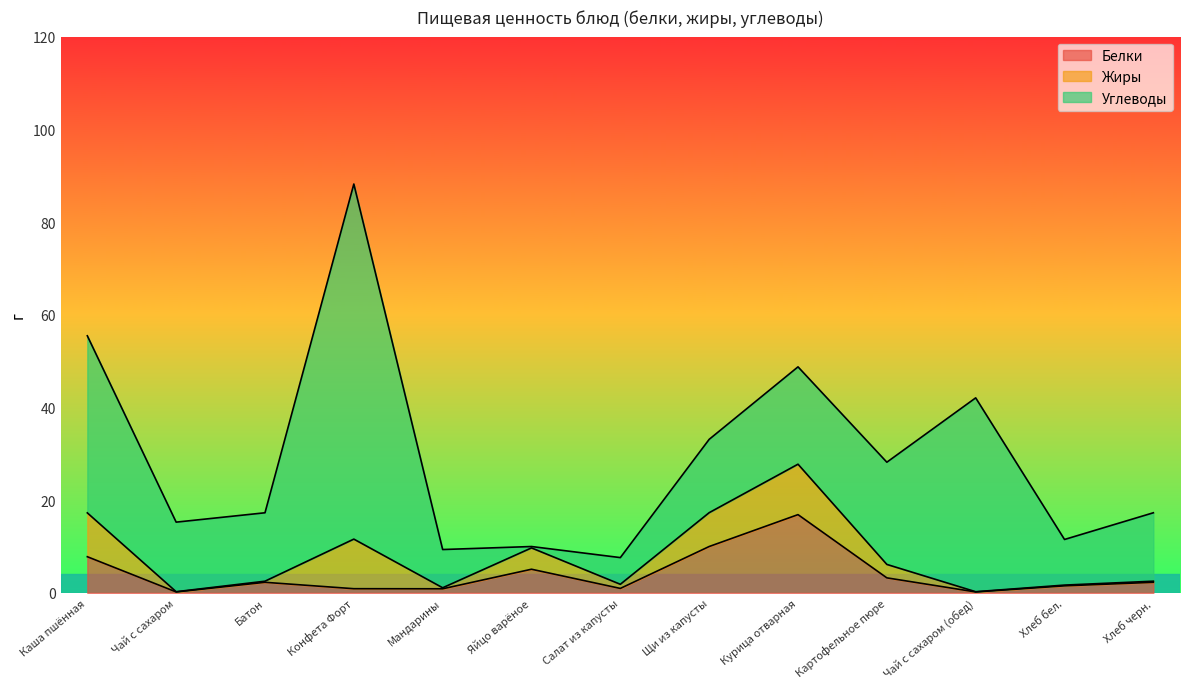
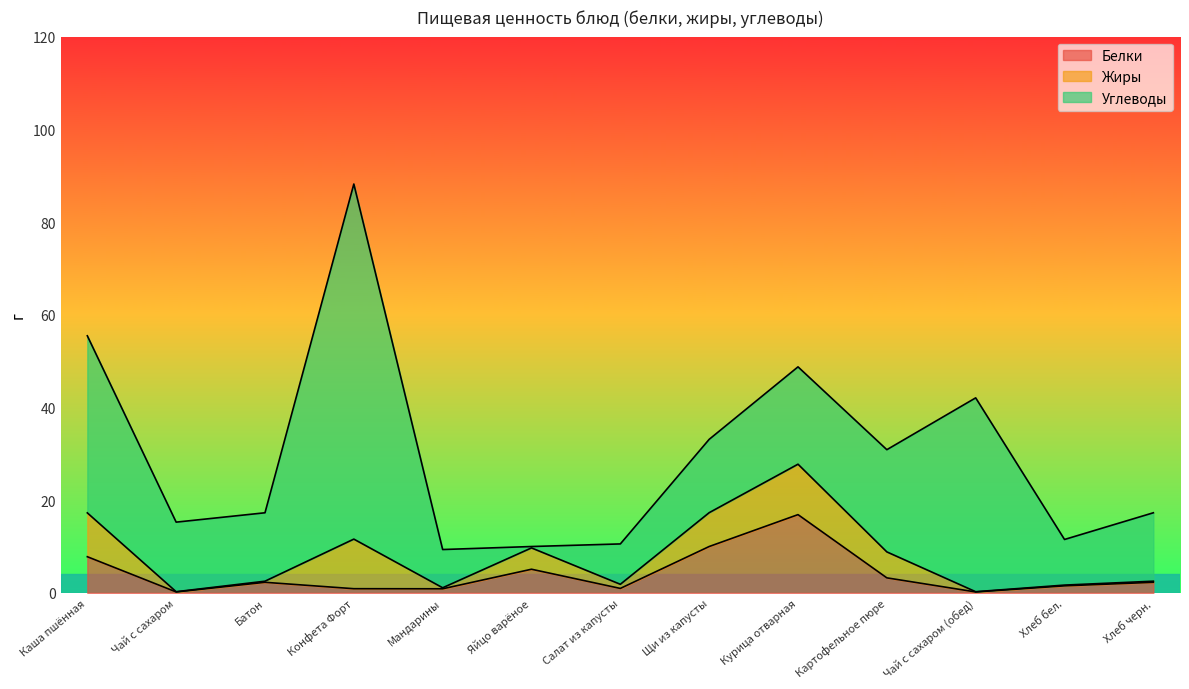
  {
    "Белки": {
      "Каша пшённая": 8,
      "Яйцо варёное": 5,
      "Щи из капусты": 10,
      "Курица отварная": 17
    },
    "Жиры": {
      "Каша пшённая": 9,
      "Конфета Форт": 11,
      "Щи из капусты": 7,
      "Курица отварная": 11,
-     "Картофельное пюре": 3
+     "Картофельное пюре": 6
    },
    "Углеводы": {
      "Каша пшённая": 38,
      "Чай с сахаром": 15,
      "Батон": 15,
      "Конфета Форт": 77,
      "Мандарины": 8,
-     "Салат из капусты": 6,
+     "Салат из капусты": 9,
      "Щи из капусты": 16,
      "Курица отварная": 21,
      "Картофельное пюре": 22,
      "Чай с сахаром (обед)": 42,
      "Хлеб бел.": 10,
      "Хлеб черн.": 15
    }
  }
